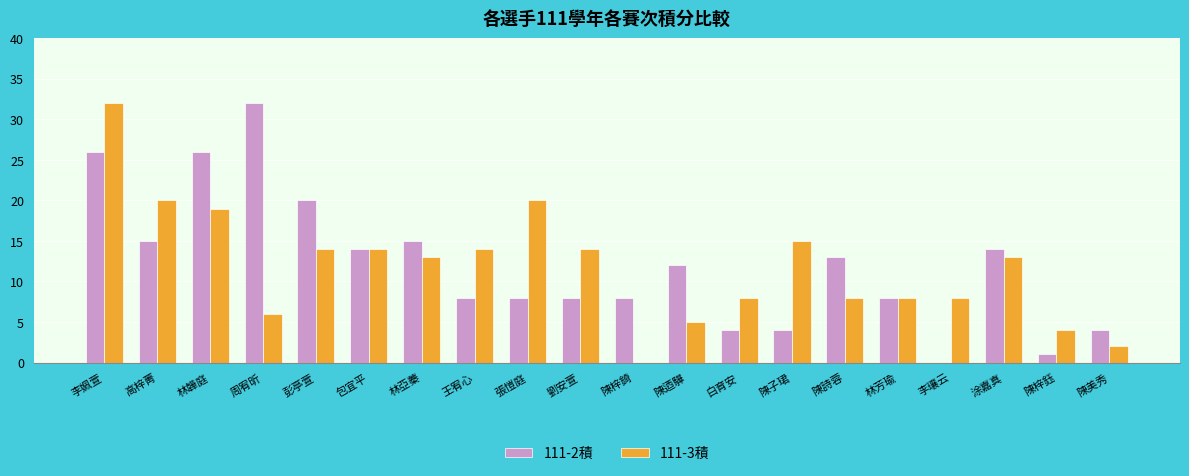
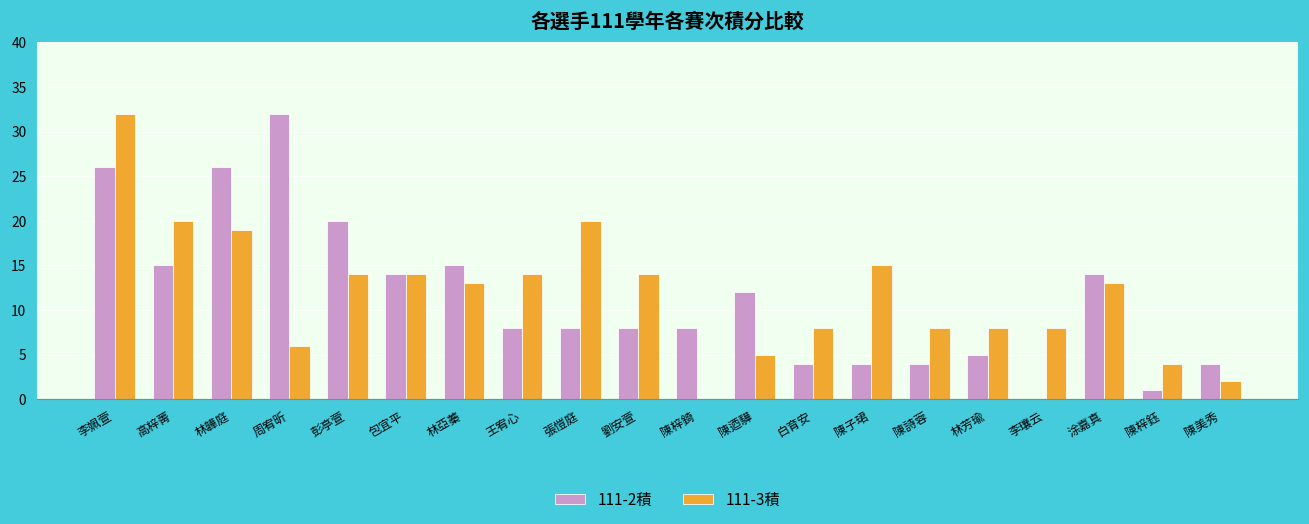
  {
    "111-2積": {
      "李姵萱": 26,
      "高梓菁": 15,
      "林韡庭": 26,
      "周宥昕": 32,
      "彭亭萱": 20,
      "包宜平": 14,
      "林亞蓁": 15,
      "王宥心": 8,
      "張愷庭": 8,
      "劉安萱": 8,
      "陳梓錡": 8,
      "陳迺驊": 12,
      "白育安": 4,
      "陳子珺": 4,
-     "陳詩蓉": 13,
-     "林芳瑜": 8,
+     "陳詩蓉": 4,
+     "林芳瑜": 5,
      "李瓖云": 0,
      "涂嘉真": 14,
      "陳梓鈺": 1,
      "陳美秀": 4
    },
    "111-3積": {
      "李姵萱": 32,
      "高梓菁": 20,
      "林韡庭": 19,
      "周宥昕": 6,
      "彭亭萱": 14,
      "包宜平": 14,
      "林亞蓁": 13,
      "王宥心": 14,
      "張愷庭": 20,
      "劉安萱": 14,
      "陳梓錡": 0,
      "陳迺驊": 5,
      "白育安": 8,
      "陳子珺": 15,
      "陳詩蓉": 8,
      "林芳瑜": 8,
      "李瓖云": 8,
      "涂嘉真": 13,
      "陳梓鈺": 4,
      "陳美秀": 2
    }
  }
